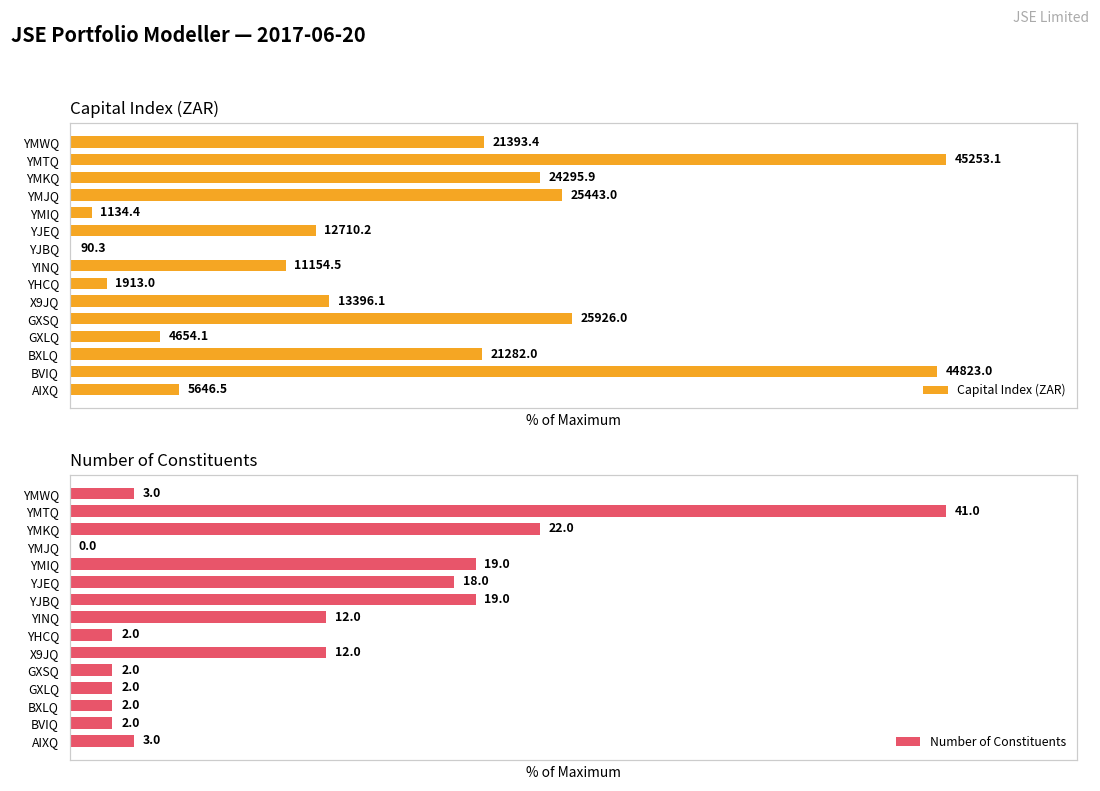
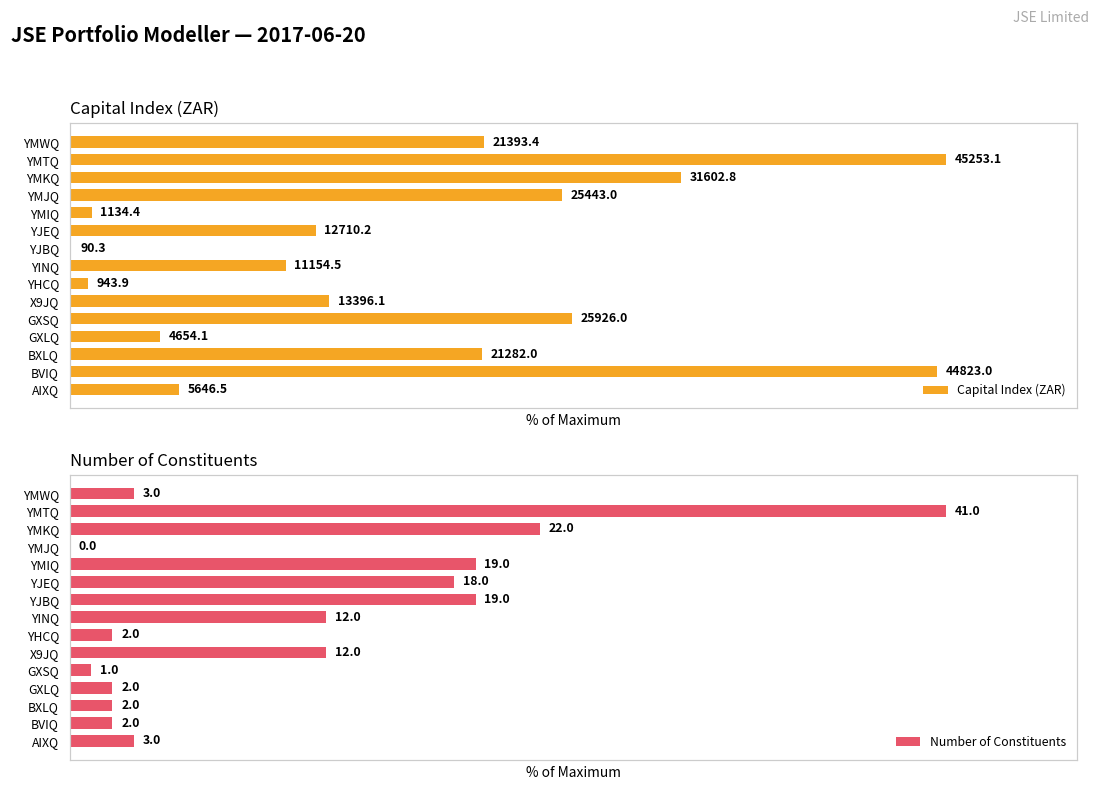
  {
    "Capital Index (ZAR)": {
-     "YMKQ": 24295.9,
-     "YHCQ": 1913.0
+     "YMKQ": 31602.8,
+     "YHCQ": 943.9
    },
    "Number of Constituents": {
      "YMJQ": 0.0,
-     "GXSQ": 2.0
+     "GXSQ": 1.0
    }
  }
